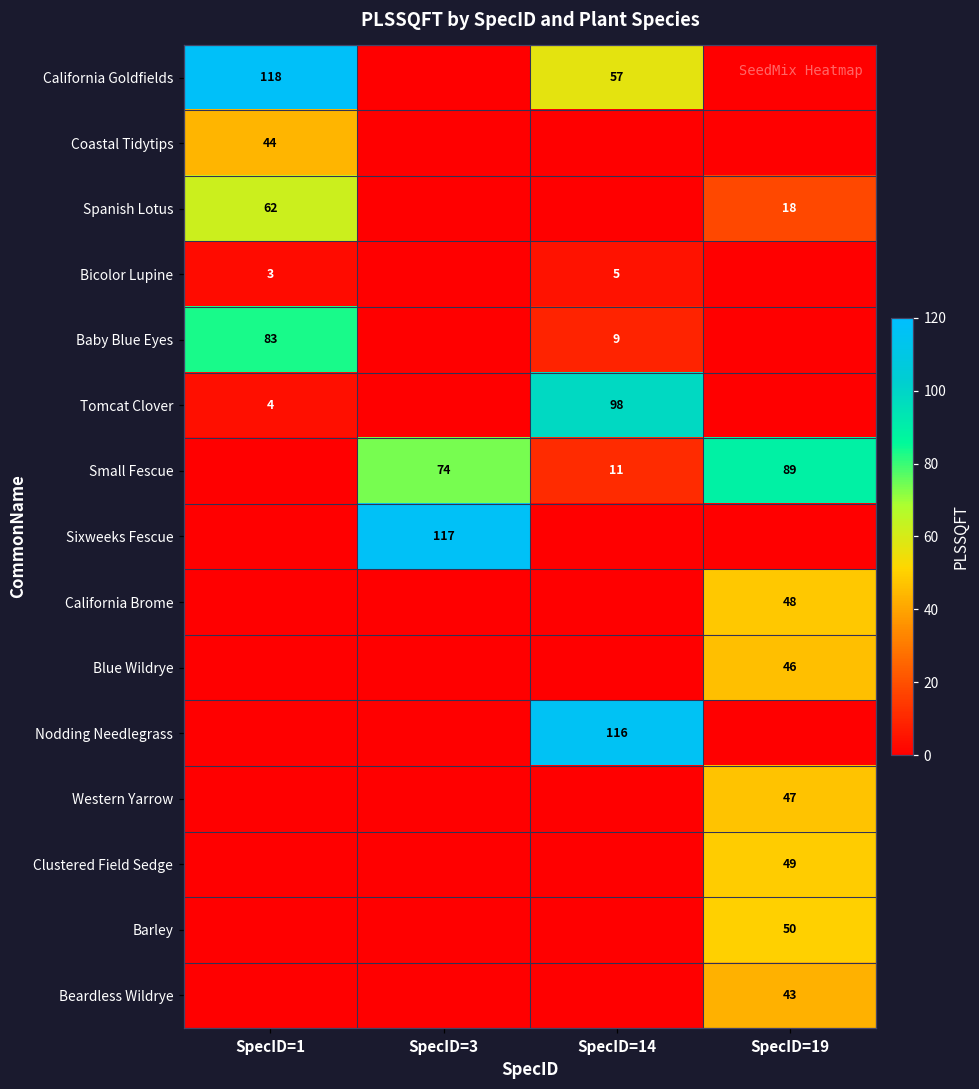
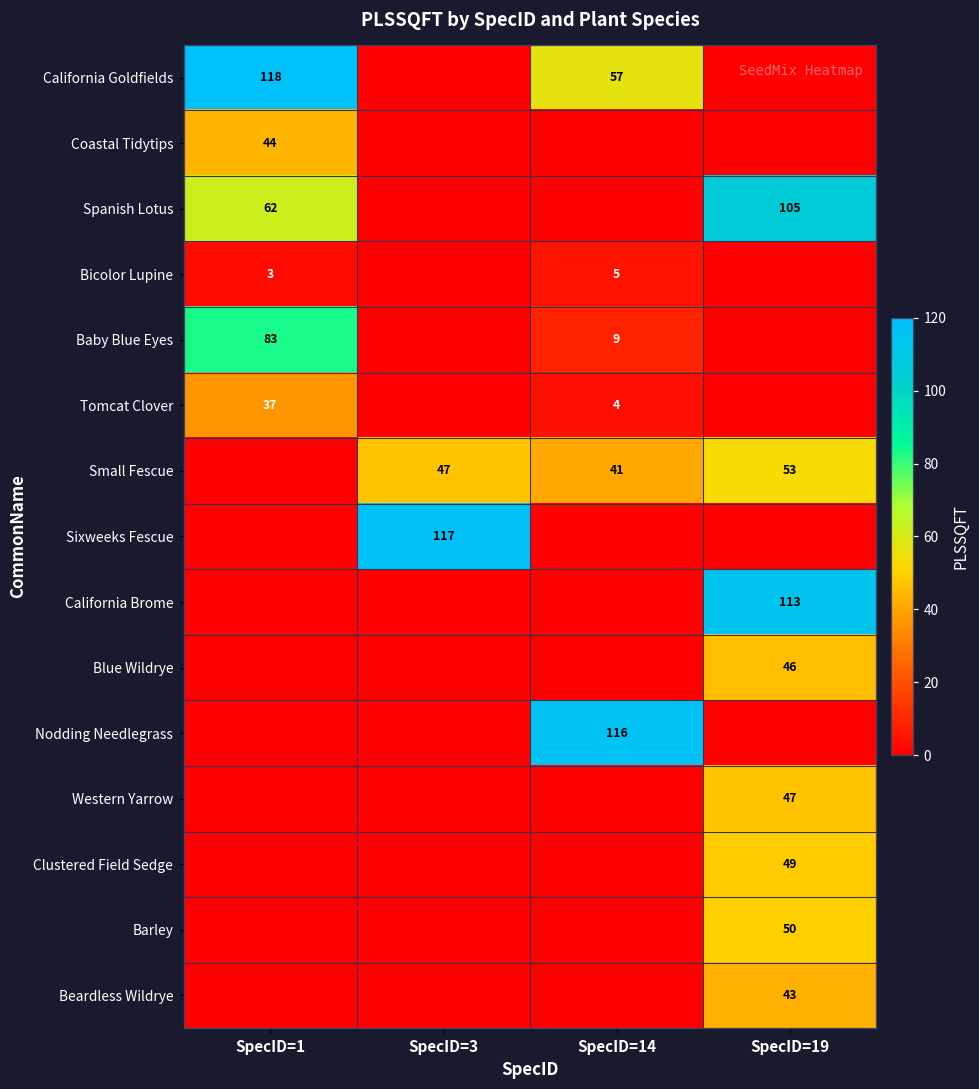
  {
    "California Goldfields": {
      "SpecID=1": 118,
      "SpecID=14": 57
    },
    "Coastal Tidytips": {
      "SpecID=1": 44
    },
    "Spanish Lotus": {
      "SpecID=1": 62,
-     "SpecID=19": 18
+     "SpecID=19": 105
    },
    "Bicolor Lupine": {
      "SpecID=1": 3,
      "SpecID=14": 5
    },
    "Baby Blue Eyes": {
      "SpecID=1": 83,
      "SpecID=14": 9
    },
    "Tomcat Clover": {
-     "SpecID=1": 4,
-     "SpecID=14": 98
+     "SpecID=1": 37,
+     "SpecID=14": 4
    },
    "Small Fescue": {
-     "SpecID=3": 74,
-     "SpecID=14": 11,
-     "SpecID=19": 89
+     "SpecID=3": 47,
+     "SpecID=14": 41,
+     "SpecID=19": 53
    },
    "Sixweeks Fescue": {
      "SpecID=3": 117
    },
    "California Brome": {
-     "SpecID=19": 48
+     "SpecID=19": 113
    },
    "Blue Wildrye": {
      "SpecID=19": 46
    },
    "Nodding Needlegrass": {
      "SpecID=14": 116
    },
    "Western Yarrow": {
      "SpecID=19": 47
    },
    "Clustered Field Sedge": {
      "SpecID=19": 49
    },
    "Barley": {
      "SpecID=19": 50
    },
    "Beardless Wildrye": {
      "SpecID=19": 43
    }
  }
